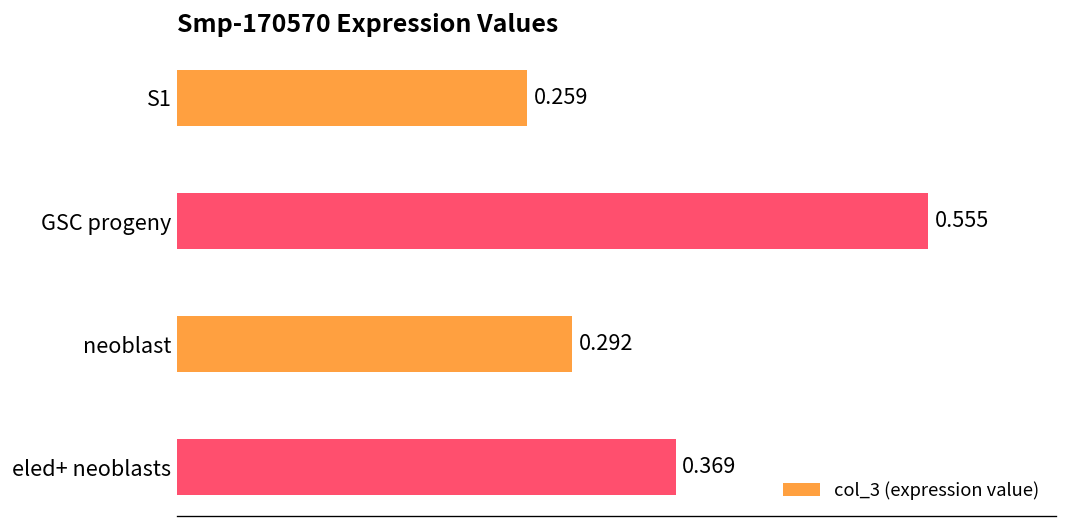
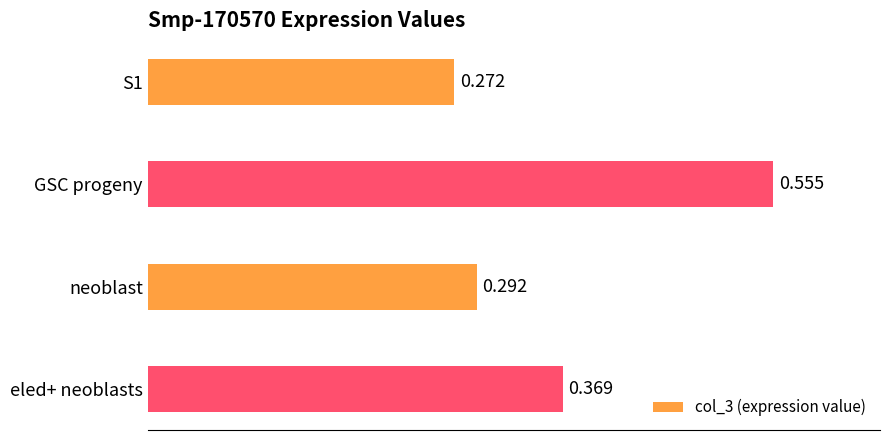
  {
-   "S1": 0.259,
+   "S1": 0.272,
    "GSC progeny": 0.555,
    "neoblast": 0.292,
    "eled+ neoblasts": 0.369
  }
